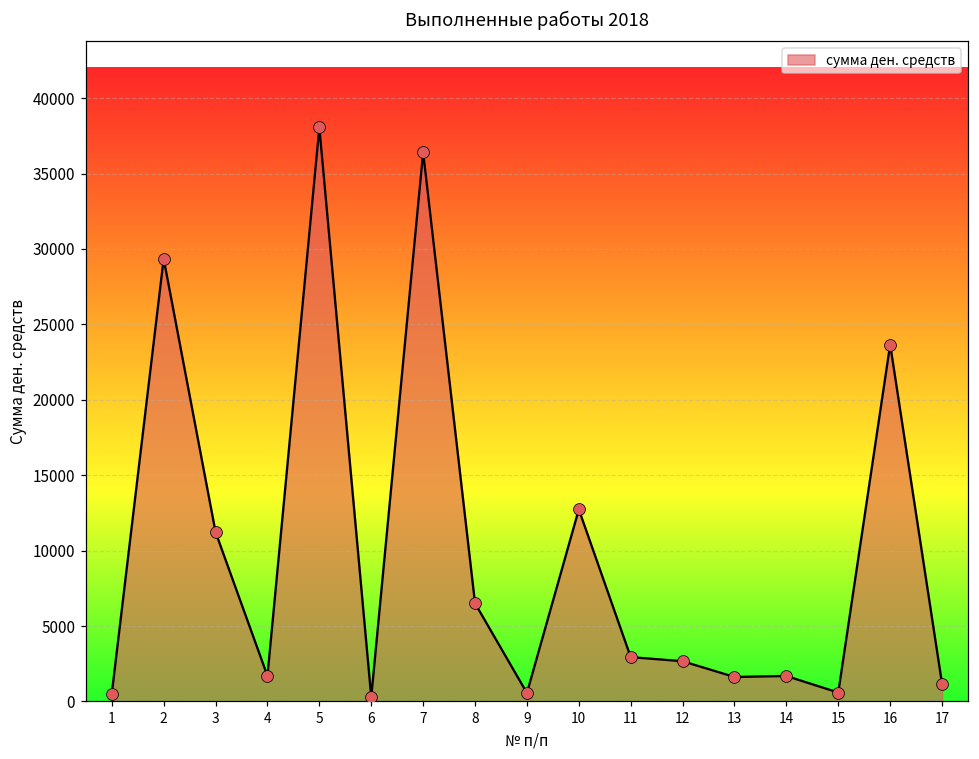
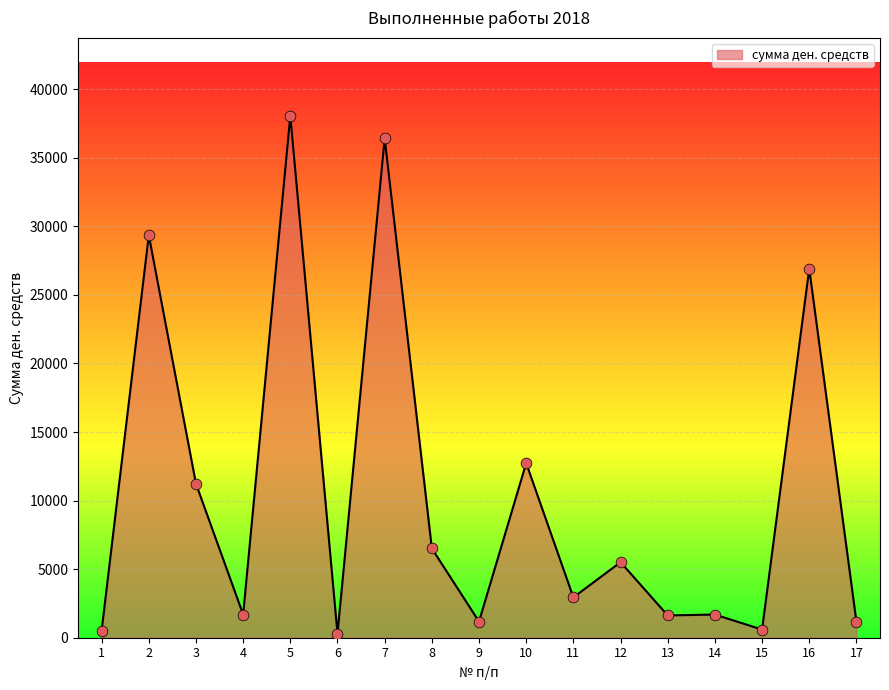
  {
    "1": 500,
    "2": 29300,
    "3": 11200,
    "4": 1700,
    "5": 38100,
    "6": 300,
    "7": 36400,
    "8": 6500,
-   "9": 600,
+   "9": 1200,
    "10": 12700,
    "11": 2900,
-   "12": 2700,
+   "12": 5500,
    "13": 1600,
    "14": 1700,
    "15": 600,
-   "16": 23700,
+   "16": 26900,
    "17": 1200
  }
